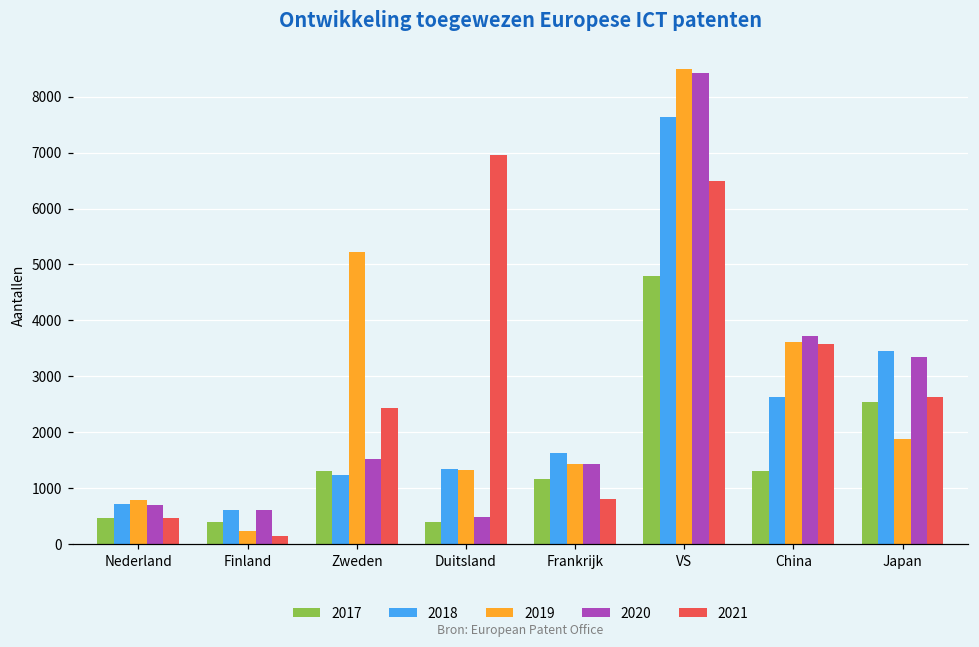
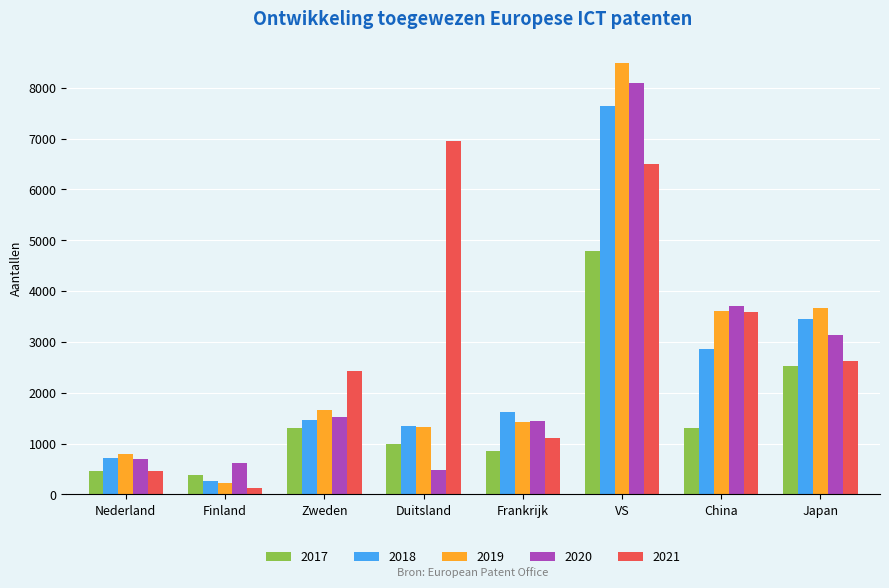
  {
    "2017": {
      "Nederland": 500,
      "Finland": 400,
      "Zweden": 1300,
-     "Duitsland": 400,
-     "Frankrijk": 1200,
+     "Duitsland": 1000,
+     "Frankrijk": 900,
      "VS": 4800,
      "China": 1300,
      "Japan": 2500
    },
    "2018": {
      "Nederland": 700,
-     "Finland": 600,
-     "Zweden": 1200,
+     "Finland": 300,
+     "Zweden": 1500,
      "Duitsland": 1300,
      "Frankrijk": 1600,
      "VS": 7600,
-     "China": 2600,
+     "China": 2900,
      "Japan": 3400
    },
    "2019": {
      "Nederland": 800,
      "Finland": 200,
-     "Zweden": 5200,
+     "Zweden": 1700,
      "Duitsland": 1300,
      "Frankrijk": 1400,
      "VS": 8500,
      "China": 3600,
-     "Japan": 1900
+     "Japan": 3700
    },
    "2020": {
      "Nederland": 700,
      "Finland": 600,
      "Zweden": 1500,
      "Duitsland": 500,
      "Frankrijk": 1400,
-     "VS": 8400,
+     "VS": 8100,
      "China": 3700,
-     "Japan": 3300
+     "Japan": 3100
    },
    "2021": {
      "Nederland": 500,
      "Finland": 100,
      "Zweden": 2400,
      "Duitsland": 6900,
-     "Frankrijk": 800,
+     "Frankrijk": 1100,
      "VS": 6500,
      "China": 3600,
      "Japan": 2600
    }
  }
